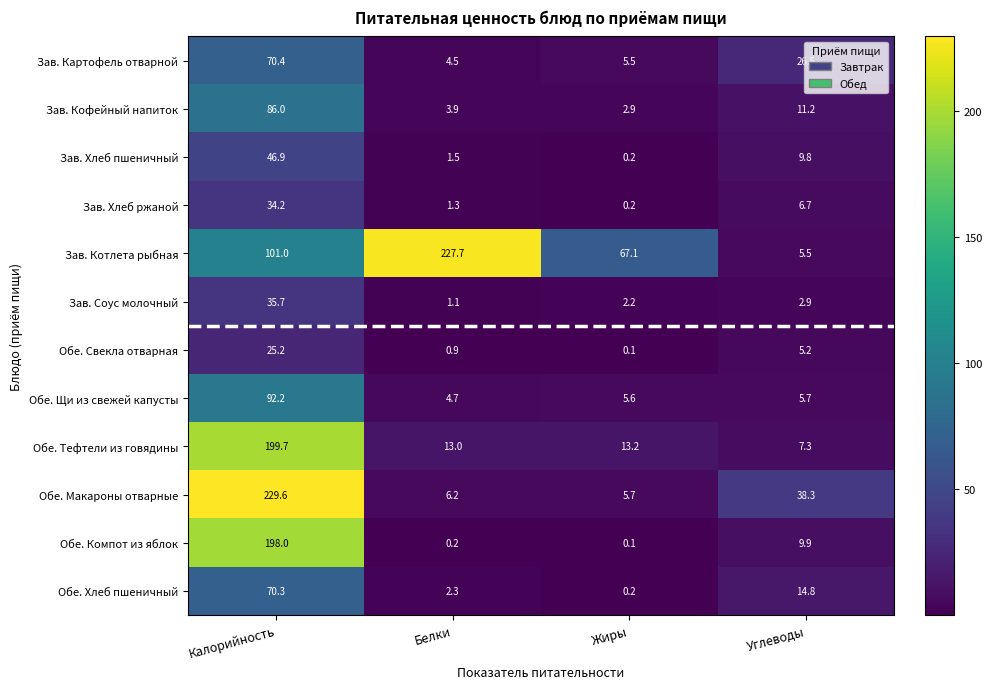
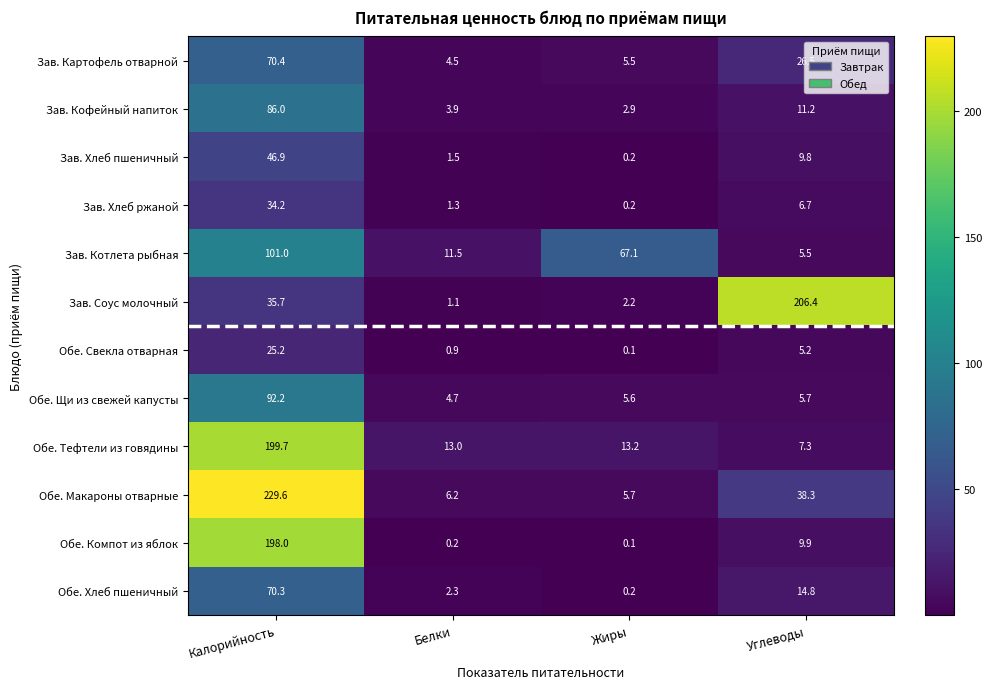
  {
    "Зав. Картофель отварной": {
      "Калорийность": 70.4,
      "Белки": 4.5,
      "Жиры": 5.5
    },
    "Зав. Кофейный напиток": {
      "Калорийность": 86.0,
      "Белки": 3.9,
      "Жиры": 2.9,
      "Углеводы": 11.2
    },
    "Зав. Хлеб пшеничный": {
      "Калорийность": 46.9,
      "Белки": 1.5,
      "Жиры": 0.2,
      "Углеводы": 9.8
    },
    "Зав. Хлеб ржаной": {
      "Калорийность": 34.2,
      "Белки": 1.3,
      "Жиры": 0.2,
      "Углеводы": 6.7
    },
    "Зав. Котлета рыбная": {
      "Калорийность": 101.0,
-     "Белки": 227.7,
+     "Белки": 11.5,
      "Жиры": 67.1,
      "Углеводы": 5.5
    },
    "Зав. Соус молочный": {
      "Калорийность": 35.7,
      "Белки": 1.1,
      "Жиры": 2.2,
-     "Углеводы": 2.9
+     "Углеводы": 206.4
    },
    "Обе. Свекла отварная": {
      "Калорийность": 25.2,
      "Белки": 0.9,
      "Жиры": 0.1,
      "Углеводы": 5.2
    },
    "Обе. Щи из свежей капусты": {
      "Калорийность": 92.2,
      "Белки": 4.7,
      "Жиры": 5.6,
      "Углеводы": 5.7
    },
    "Обе. Тефтели из говядины": {
      "Калорийность": 199.7,
      "Белки": 13.0,
      "Жиры": 13.2,
      "Углеводы": 7.3
    },
    "Обе. Макароны отварные": {
      "Калорийность": 229.6,
      "Белки": 6.2,
      "Жиры": 5.7,
      "Углеводы": 38.3
    },
    "Обе. Компот из яблок": {
      "Калорийность": 198.0,
      "Белки": 0.2,
      "Жиры": 0.1,
      "Углеводы": 9.9
    },
    "Обе. Хлеб пшеничный": {
      "Калорийность": 70.3,
      "Белки": 2.3,
      "Жиры": 0.2,
      "Углеводы": 14.8
    }
  }
